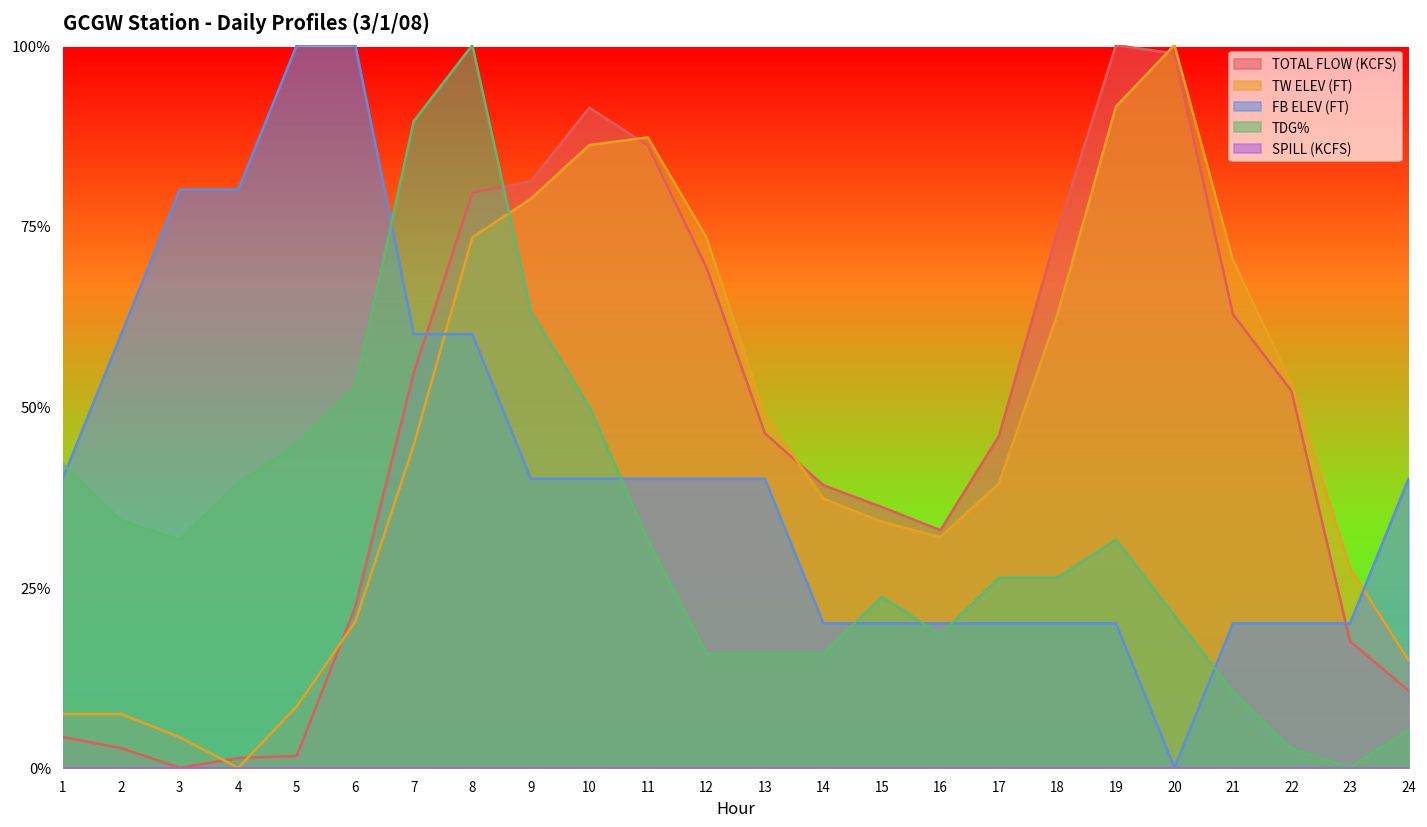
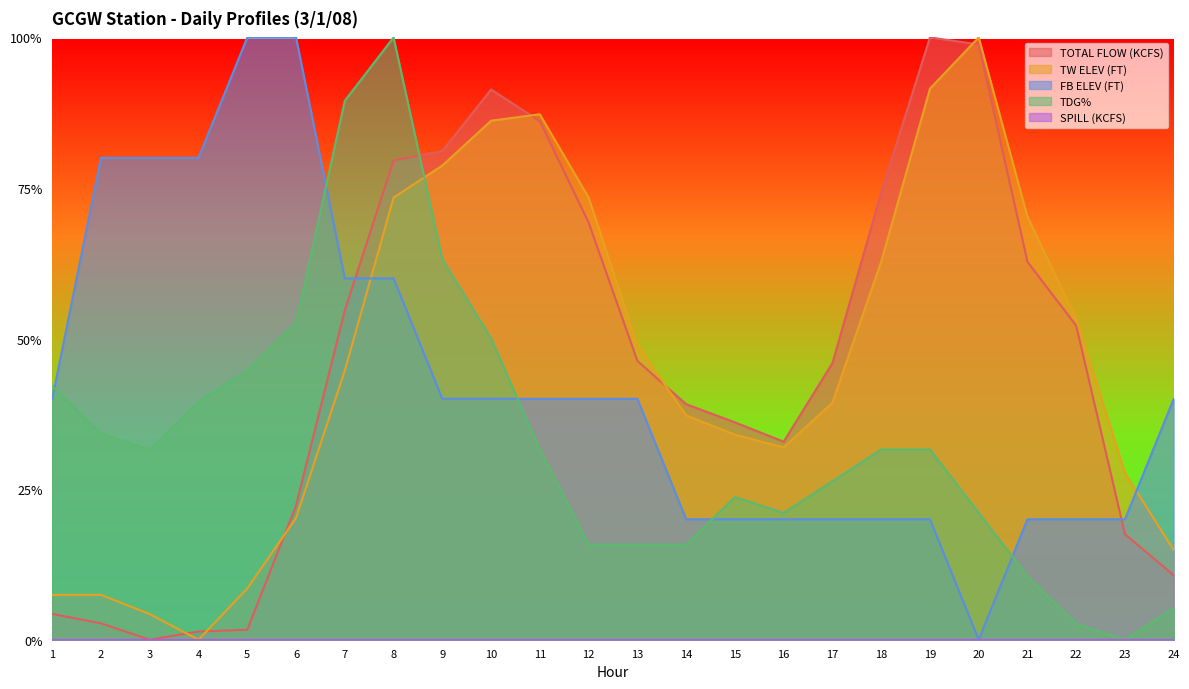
  {
    "TOTAL FLOW (KCFS)": {
      "1": "4%",
      "2": "3%",
      "4": "1%",
      "5": "2%",
      "6": "22%",
      "7": "55%",
      "8": "80%",
      "9": "81%",
      "10": "91%",
      "11": "86%",
      "12": "69%",
      "13": "46%",
      "14": "39%",
      "15": "36%",
      "16": "33%",
      "17": "46%",
      "18": "74%",
      "19": "100%",
      "20": "99%",
      "21": "63%",
      "22": "52%",
      "23": "18%",
      "24": "11%"
    },
    "TW ELEV (FT)": {
      "1": "7%",
      "2": "7%",
      "3": "4%",
      "5": "9%",
      "6": "20%",
      "7": "45%",
      "8": "73%",
      "9": "79%",
      "10": "86%",
      "11": "87%",
      "12": "73%",
      "13": "49%",
      "14": "37%",
      "15": "34%",
      "16": "32%",
      "17": "39%",
      "18": "63%",
      "19": "91%",
      "20": "100%",
      "21": "70%",
      "22": "53%",
      "23": "28%",
      "24": "15%"
    },
    "FB ELEV (FT)": {
      "1": "40%",
-     "2": "60%",
+     "2": "80%",
      "3": "80%",
      "4": "80%",
      "5": "100%",
      "6": "100%",
      "7": "60%",
      "8": "60%",
      "9": "40%",
      "10": "40%",
      "11": "40%",
      "12": "40%",
      "13": "40%",
      "14": "20%",
      "15": "20%",
      "16": "20%",
      "17": "20%",
      "18": "20%",
      "19": "20%",
      "21": "20%",
      "22": "20%",
      "23": "20%",
      "24": "40%"
    },
    "TDG%": {
      "1": "42%",
      "2": "34%",
      "3": "32%",
      "4": "39%",
      "5": "45%",
      "6": "53%",
      "7": "89%",
      "8": "100%",
      "9": "63%",
      "10": "50%",
      "11": "32%",
      "12": "16%",
      "13": "16%",
      "14": "16%",
      "15": "24%",
-     "16": "18%",
+     "16": "21%",
      "17": "26%",
-     "18": "26%",
+     "18": "32%",
      "19": "32%",
      "20": "21%",
      "21": "11%",
      "22": "3%",
      "24": "5%"
    },
    "SPILL (KCFS)": {
      "1": "0%",
      "2": "0%",
      "5": "0%",
      "6": "0%",
      "7": "0%",
      "8": "0%",
      "9": "0%",
      "10": "0%",
      "11": "0%",
      "12": "0%",
      "13": "0%",
      "14": "0%",
      "15": "0%",
      "16": "0%",
      "17": "0%",
      "18": "0%",
      "19": "0%",
      "21": "0%",
      "22": "0%",
      "24": "0%"
    }
  }
